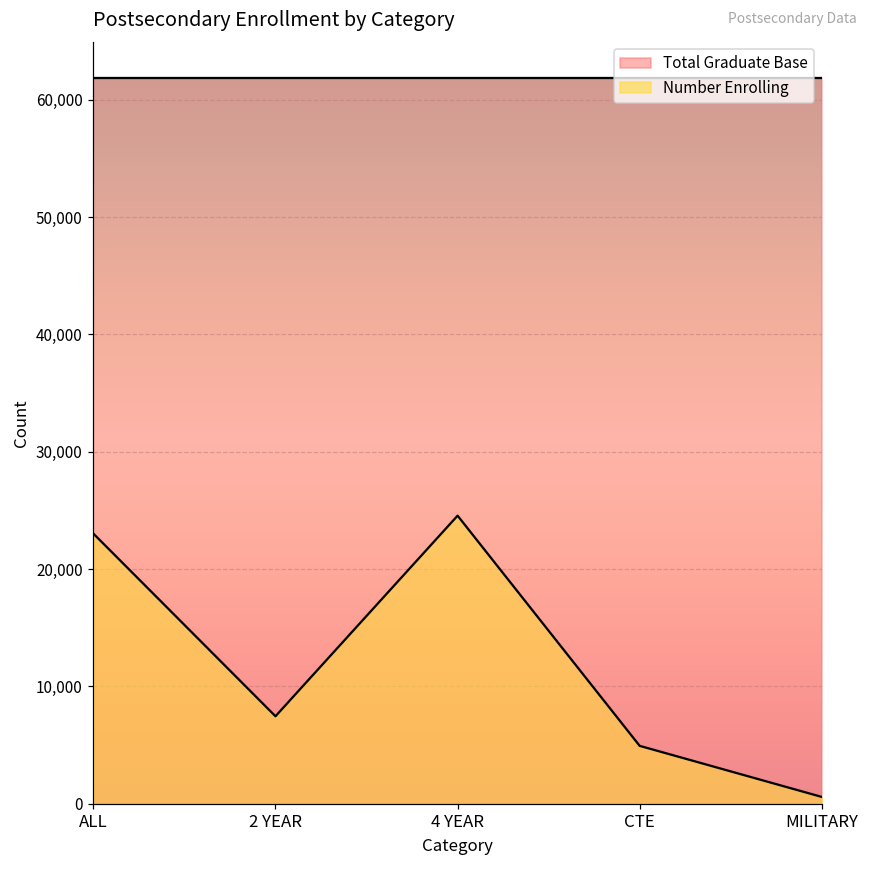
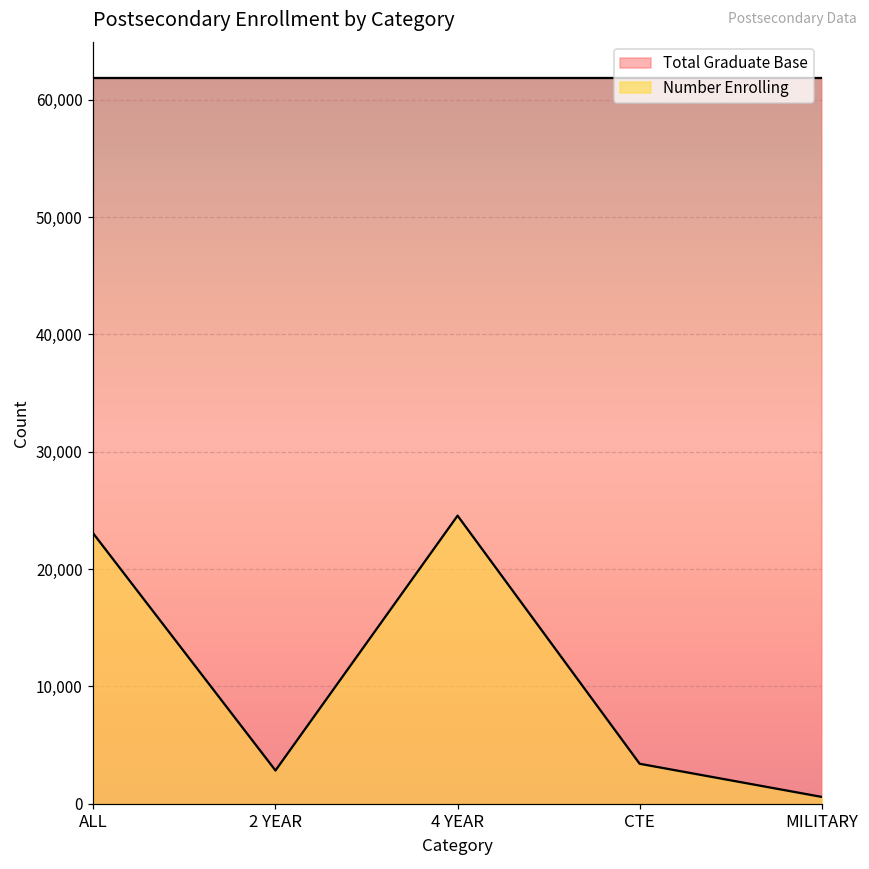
  {
    "Total Graduate Base": {
      "ALL": "61,900",
      "2 YEAR": "61,900",
      "4 YEAR": "61,900",
      "MILITARY": "61,900"
    },
    "Number Enrolling": {
      "ALL": "23,000",
-     "2 YEAR": "7,500",
+     "2 YEAR": "2,800",
      "4 YEAR": "24,600",
-     "CTE": "4,900",
+     "CTE": "3,400",
      "MILITARY": "600"
    }
  }
